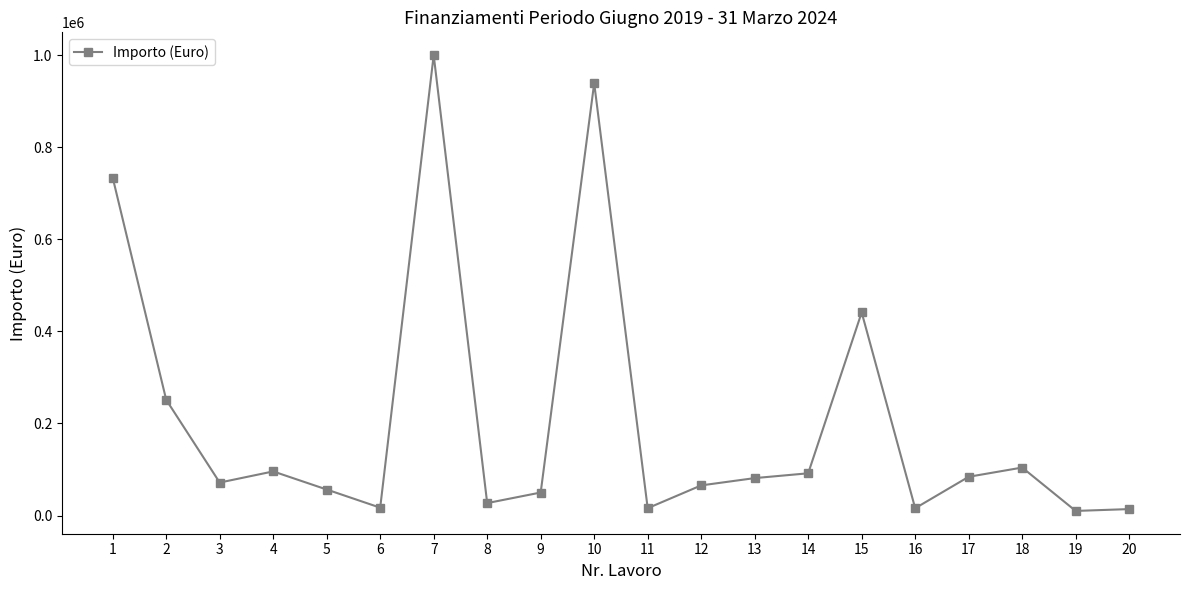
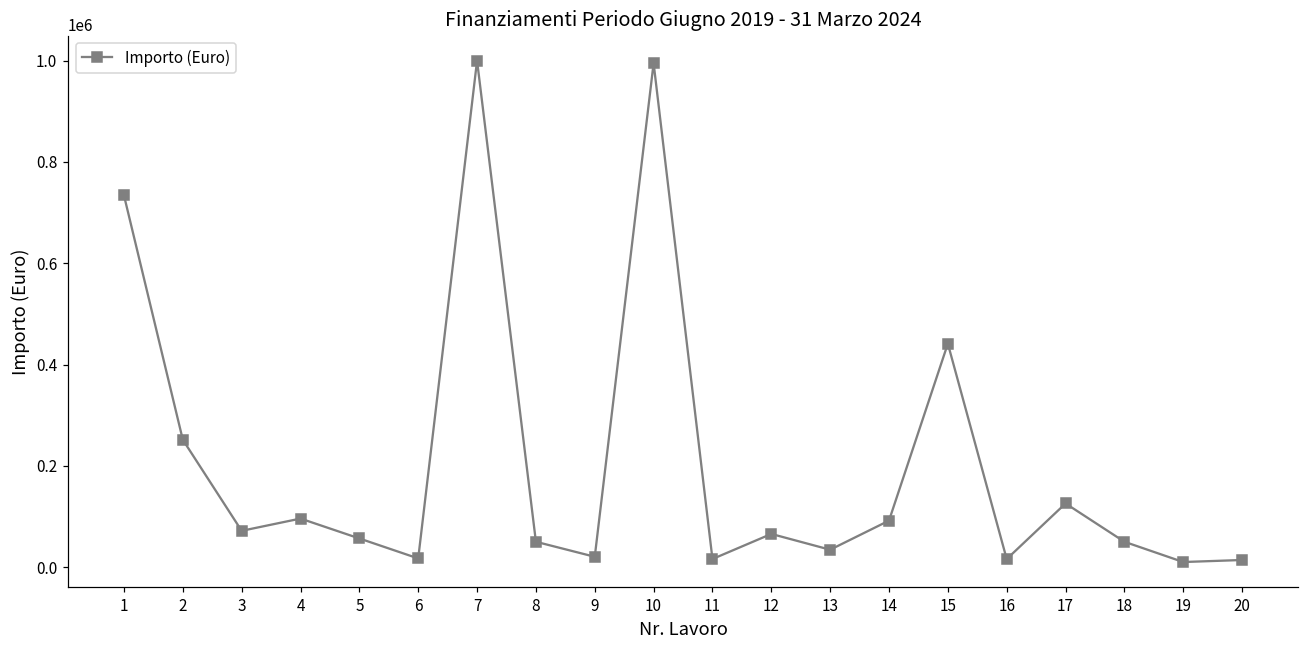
  {
    "1": 730000,
    "2": 250000,
    "3": 70000,
    "4": 100000,
    "5": 60000,
    "6": 20000,
    "7": 1000000,
-   "8": 30000,
-   "9": 50000,
-   "10": 940000,
+   "8": 50000,
+   "9": 20000,
+   "10": 1000000,
    "11": 20000,
    "12": 70000,
-   "13": 80000,
+   "13": 30000,
    "14": 90000,
    "15": 440000,
    "16": 20000,
-   "17": 80000,
-   "18": 100000,
+   "17": 130000,
+   "18": 50000,
    "19": 10000,
    "20": 10000
  }
